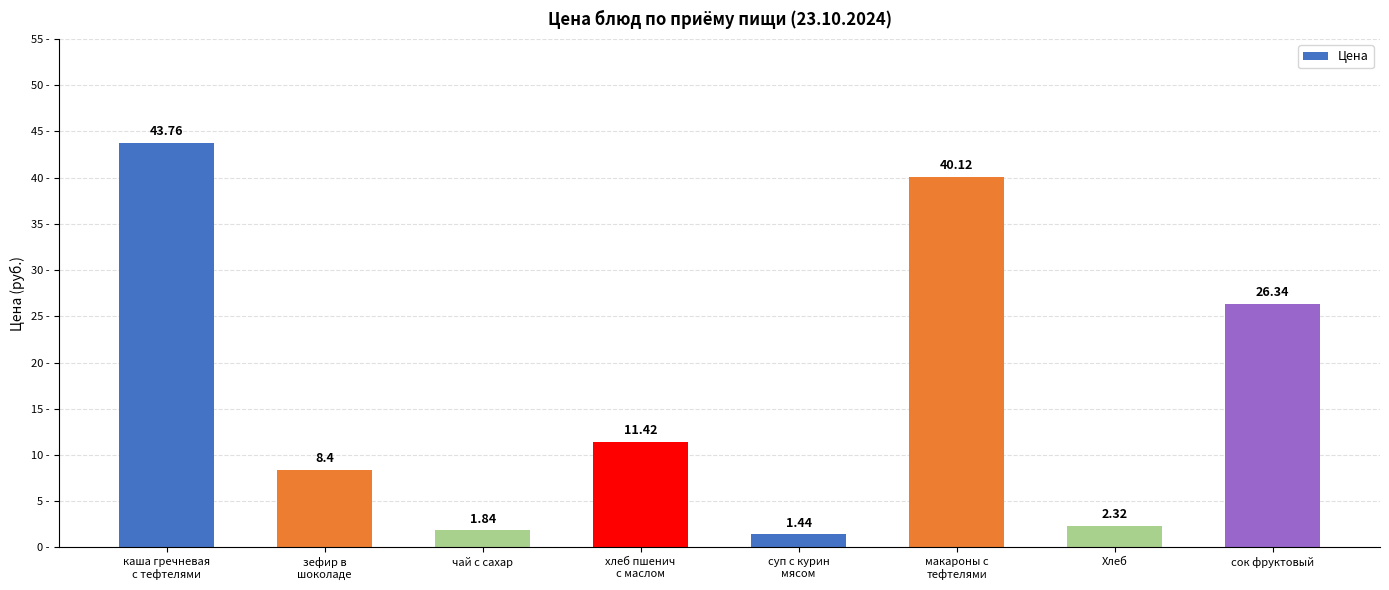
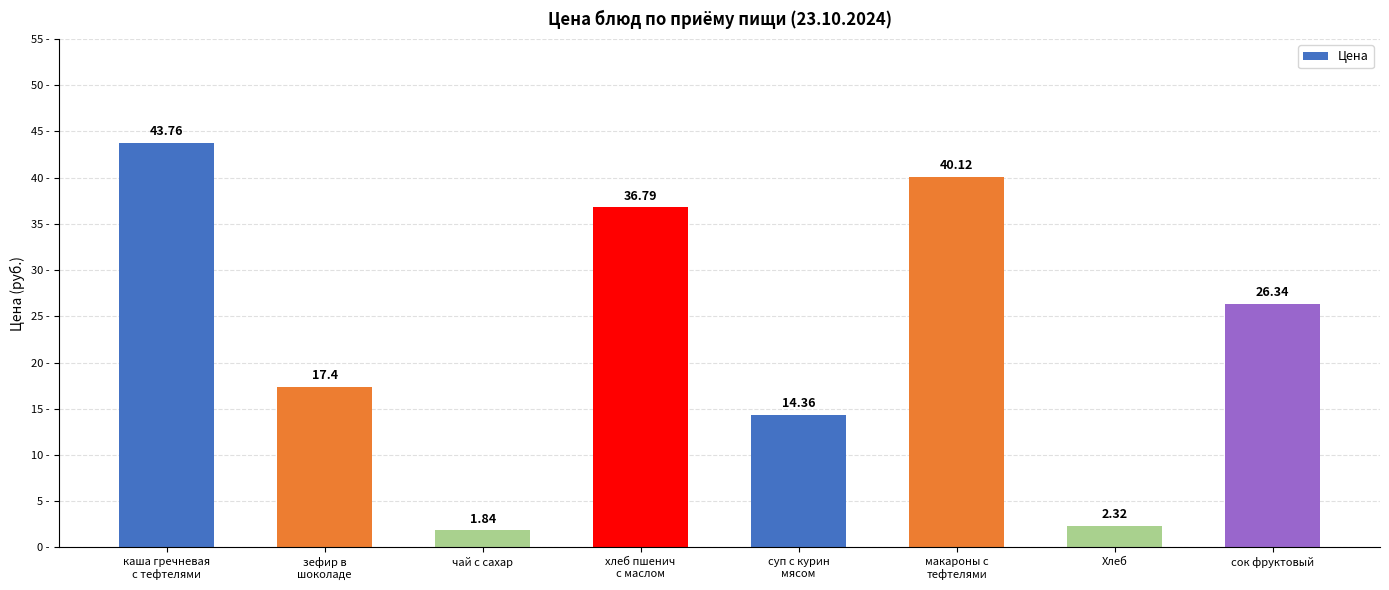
  {
    "каша гречневая с тефтелями": 43.76,
-   "зефир в шоколаде": 8.4,
+   "зефир в шоколаде": 17.4,
    "чай с сахар": 1.84,
-   "хлеб пшенич с маслом": 11.42,
-   "суп с курин мясом": 1.44,
+   "хлеб пшенич с маслом": 36.79,
+   "суп с курин мясом": 14.36,
    "макароны с тефтелями": 40.12,
    "Хлеб": 2.32,
    "сок фруктовый": 26.34
  }
